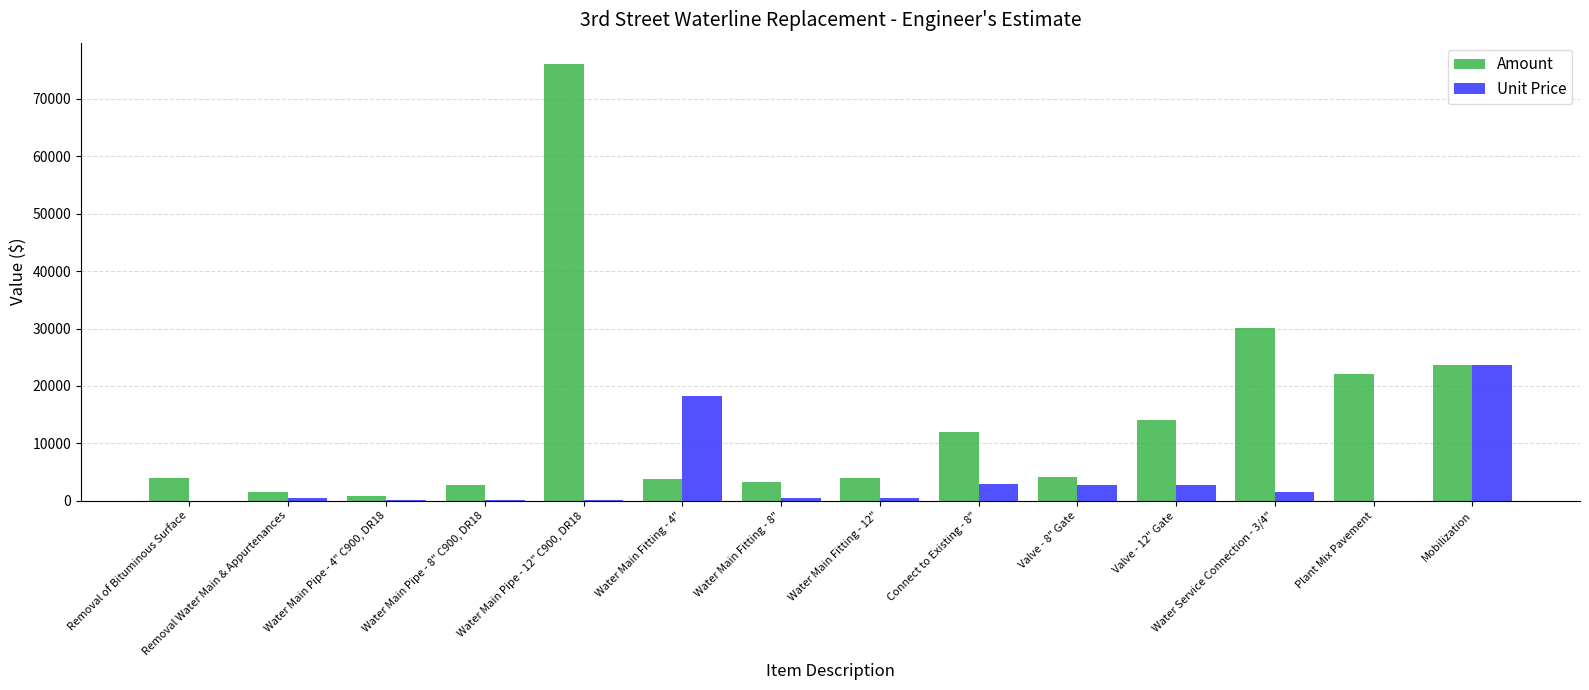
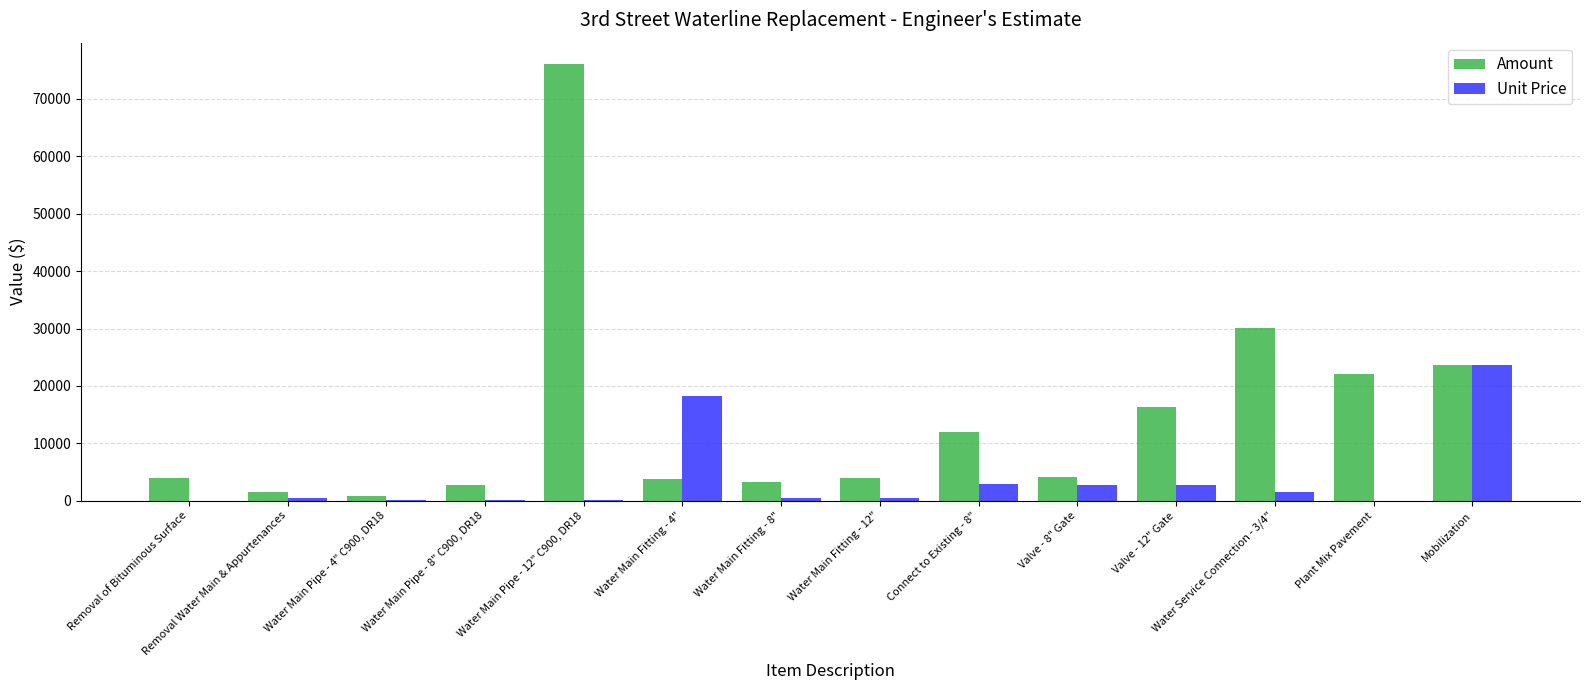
  {
    "Amount": {
      "Removal of Bituminous Surface": 4000,
      "Removal Water Main & Appurtenances": 2000,
      "Water Main Pipe - 4\" C900, DR18": 1000,
      "Water Main Pipe - 8\" C900, DR18": 3000,
      "Water Main Pipe - 12\" C900, DR18": 76000,
      "Water Main Fitting - 4\"": 4000,
      "Water Main Fitting - 8\"": 3000,
      "Water Main Fitting - 12\"": 4000,
      "Connect to Existing - 8\"": 12000,
      "Valve - 8\" Gate": 4000,
-     "Valve - 12\" Gate": 14000,
+     "Valve - 12\" Gate": 16000,
      "Water Service Connection - 3/4\"": 30000,
      "Plant Mix Pavement": 22000,
      "Mobilization": 24000
    },
    "Unit Price": {
      "Removal Water Main & Appurtenances": 1000,
      "Water Main Fitting - 4\"": 18000,
      "Connect to Existing - 8\"": 3000,
      "Valve - 8\" Gate": 3000,
      "Valve - 12\" Gate": 3000,
      "Water Service Connection - 3/4\"": 2000,
      "Mobilization": 24000
    }
  }
